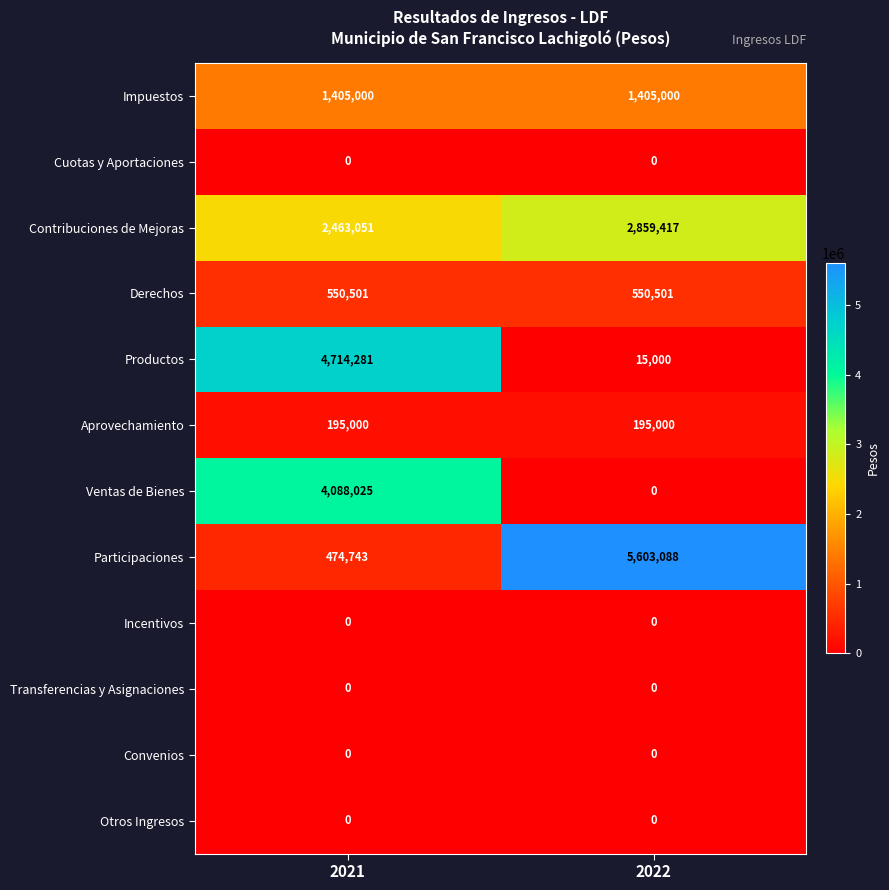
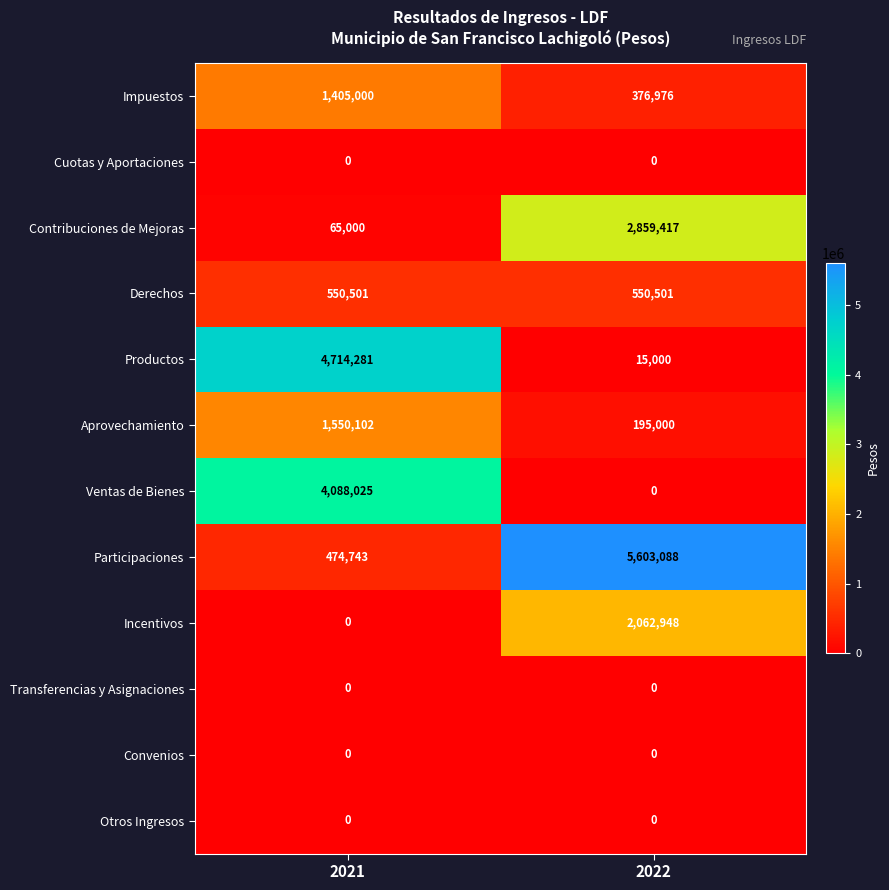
  {
    "Impuestos": {
      "2021": "1,405,000",
-     "2022": "1,405,000"
+     "2022": "376,976"
    },
    "Cuotas y Aportaciones": {
      "2021": "0",
      "2022": "0"
    },
    "Contribuciones de Mejoras": {
-     "2021": "2,463,051",
+     "2021": "65,000",
      "2022": "2,859,417"
    },
    "Derechos": {
      "2021": "550,501",
      "2022": "550,501"
    },
    "Productos": {
      "2021": "4,714,281",
      "2022": "15,000"
    },
    "Aprovechamiento": {
-     "2021": "195,000",
+     "2021": "1,550,102",
      "2022": "195,000"
    },
    "Ventas de Bienes": {
      "2021": "4,088,025",
      "2022": "0"
    },
    "Participaciones": {
      "2021": "474,743",
      "2022": "5,603,088"
    },
    "Incentivos": {
      "2021": "0",
-     "2022": "0"
+     "2022": "2,062,948"
    },
    "Transferencias y Asignaciones": {
      "2021": "0",
      "2022": "0"
    },
    "Convenios": {
      "2021": "0",
      "2022": "0"
    },
    "Otros Ingresos": {
      "2021": "0",
      "2022": "0"
    }
  }
